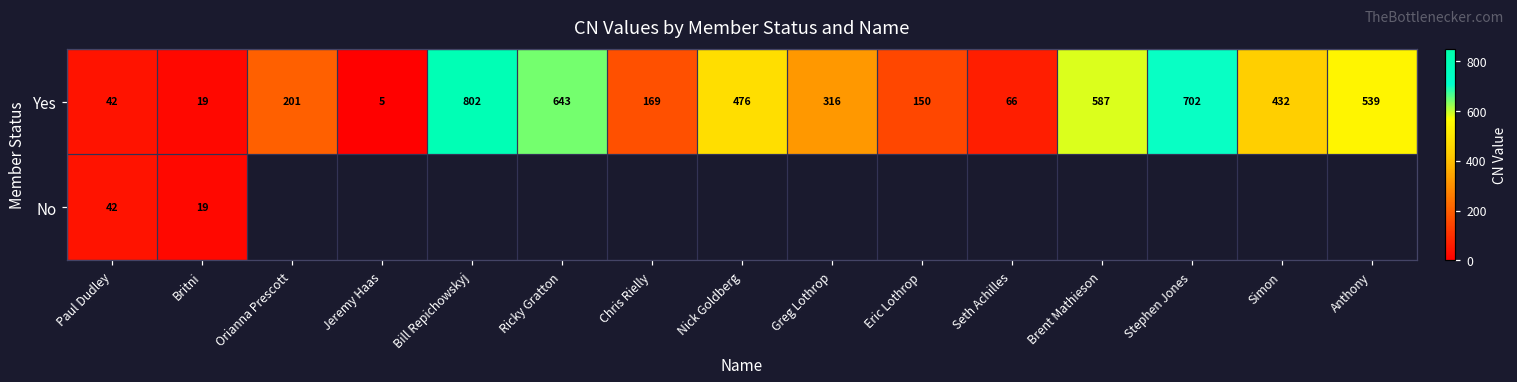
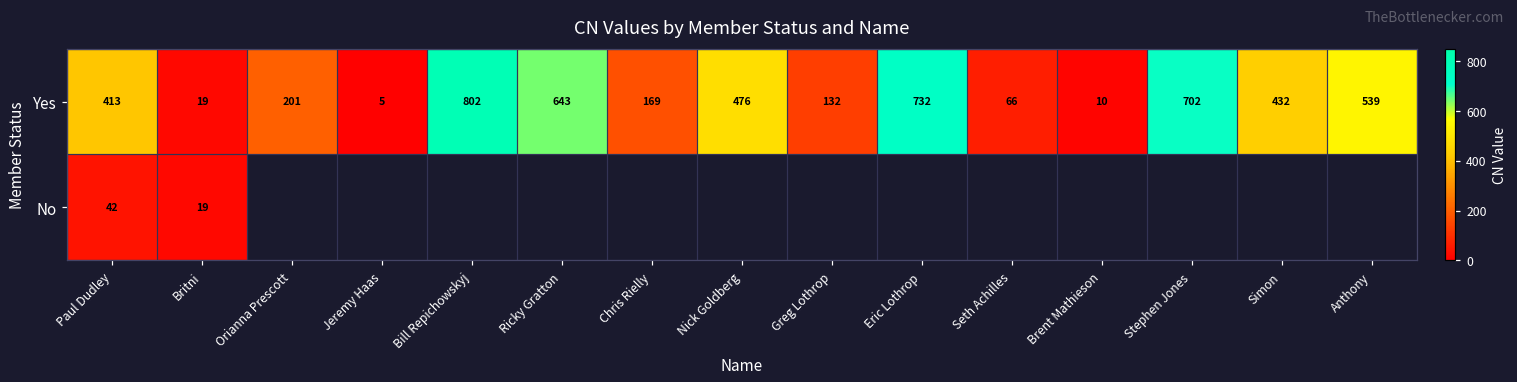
  {
    "Yes": {
-     "Paul Dudley": 42,
+     "Paul Dudley": 413,
      "Britni": 19,
      "Orianna Prescott": 201,
      "Jeremy Haas": 5,
      "Bill Repichowskyj": 802,
      "Ricky Gratton": 643,
      "Chris Rielly": 169,
      "Nick Goldberg": 476,
-     "Greg Lothrop": 316,
-     "Eric Lothrop": 150,
+     "Greg Lothrop": 132,
+     "Eric Lothrop": 732,
      "Seth Achilles": 66,
-     "Brent Mathieson": 587,
+     "Brent Mathieson": 10,
      "Stephen Jones": 702,
      "Simon": 432,
      "Anthony": 539
    },
    "No": {
      "Paul Dudley": 42,
      "Britni": 19
    }
  }
